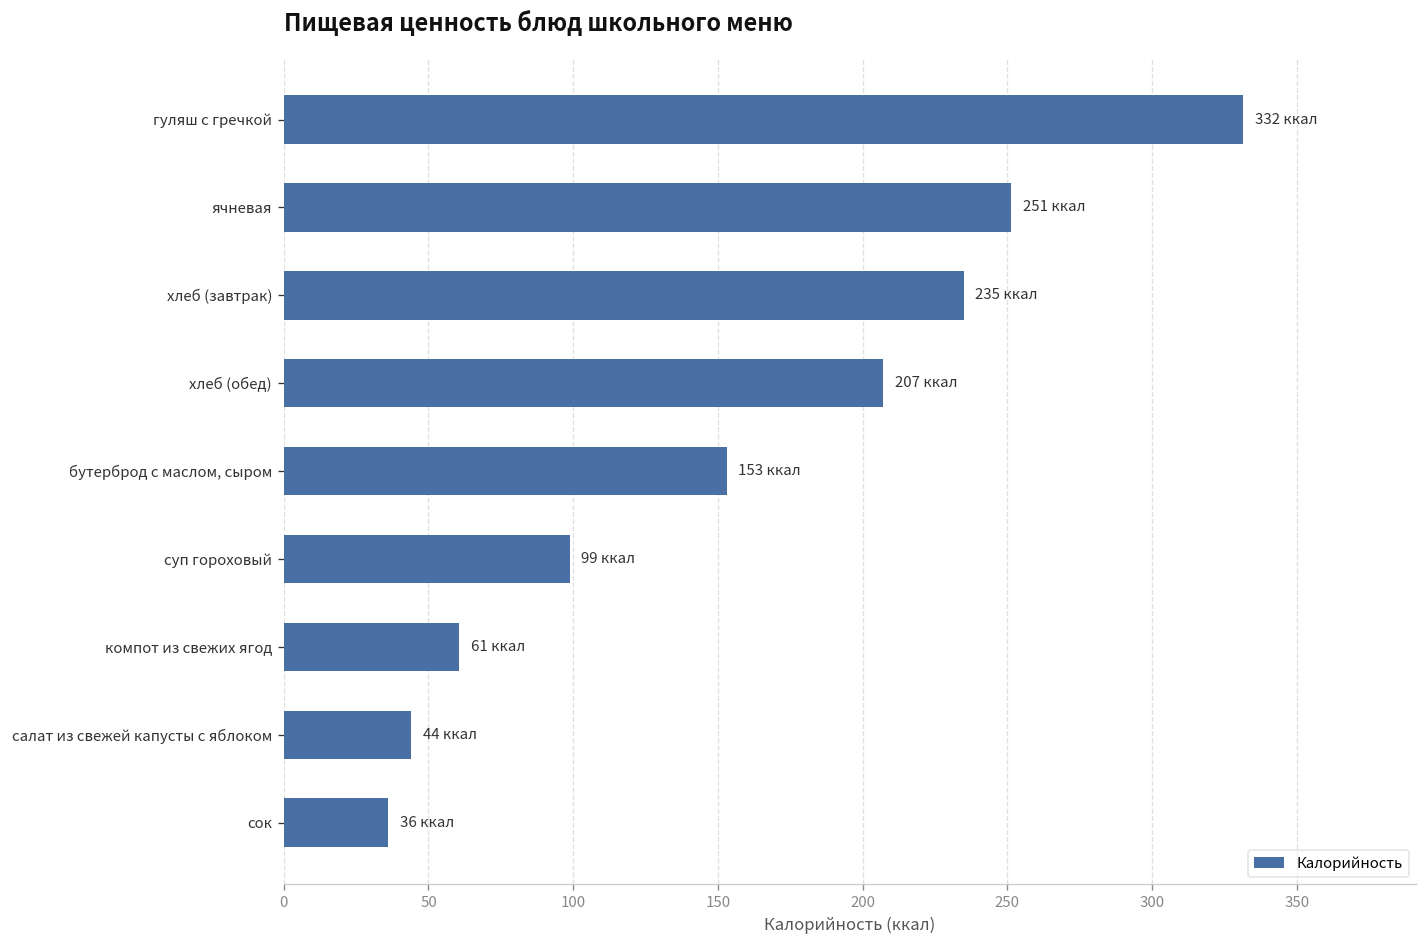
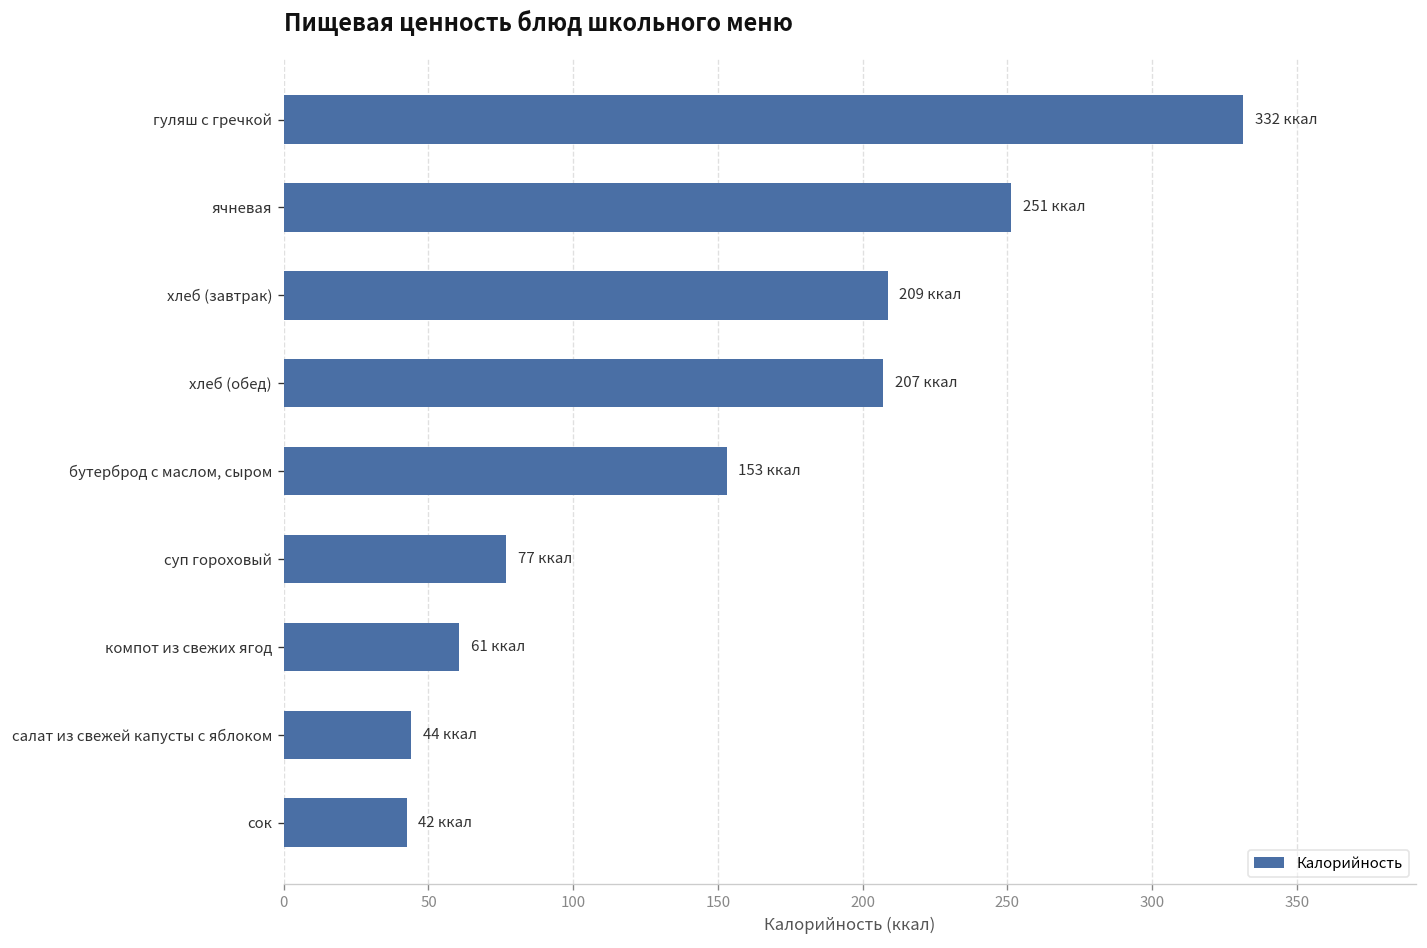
  {
    "гуляш с гречкой": 332,
    "ячневая": 251,
-   "хлеб (завтрак)": 235,
+   "хлеб (завтрак)": 209,
    "хлеб (обед)": 207,
    "бутерброд с маслом, сыром": 153,
-   "суп гороховый": 99,
+   "суп гороховый": 77,
    "компот из свежих ягод": 61,
    "салат из свежей капусты с яблоком": 44,
-   "сок": 36
+   "сок": 42
  }
